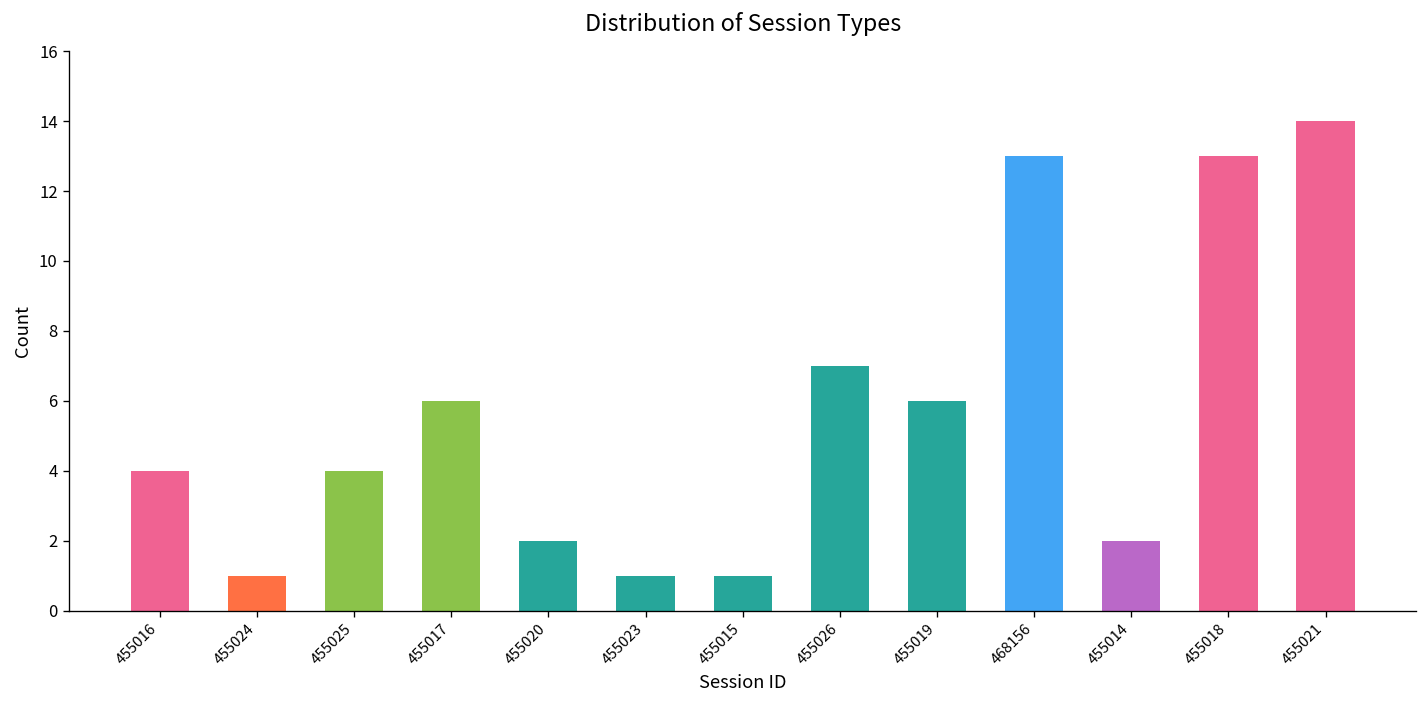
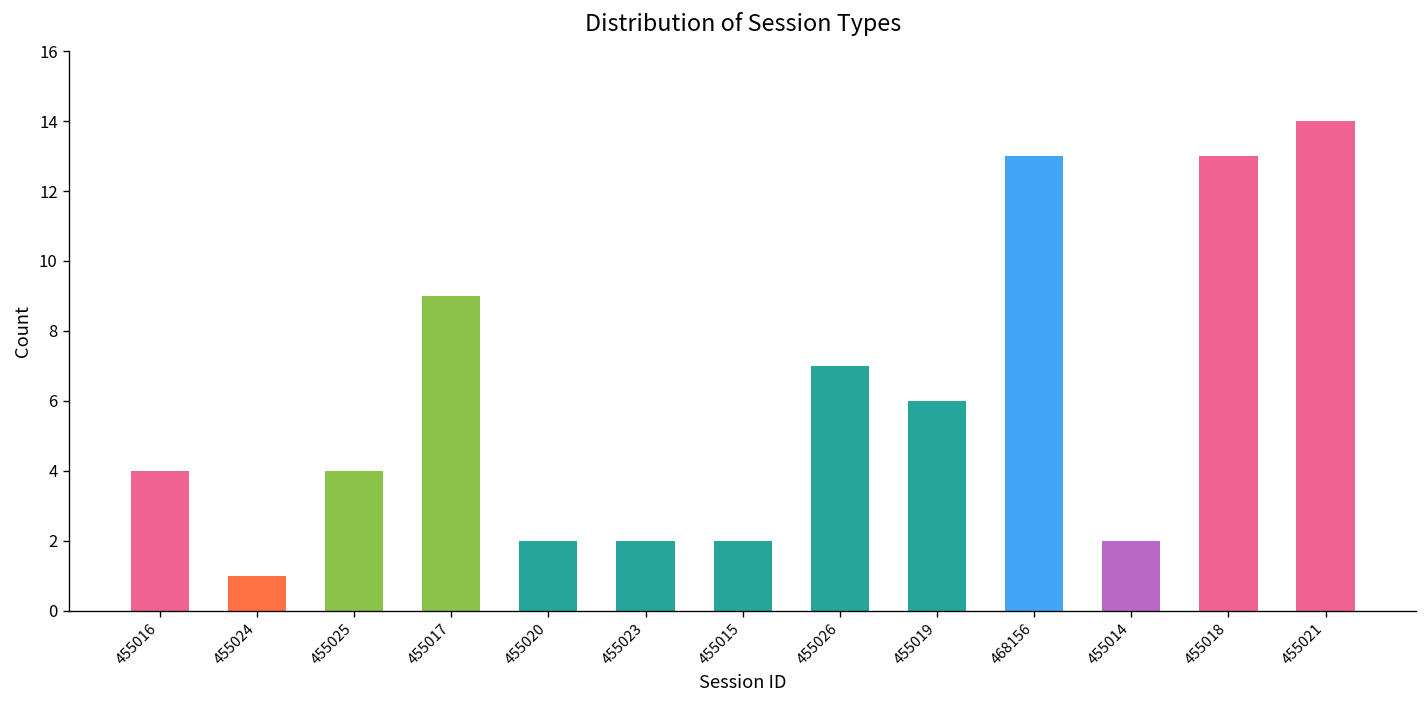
  {
    "455016": 4,
    "455024": 1,
    "455025": 4,
-   "455017": 6,
+   "455017": 9,
    "455020": 2,
-   "455023": 1,
-   "455015": 1,
+   "455023": 2,
+   "455015": 2,
    "455026": 7,
    "455019": 6,
    "468156": 13,
    "455014": 2,
    "455018": 13,
    "455021": 14
  }
